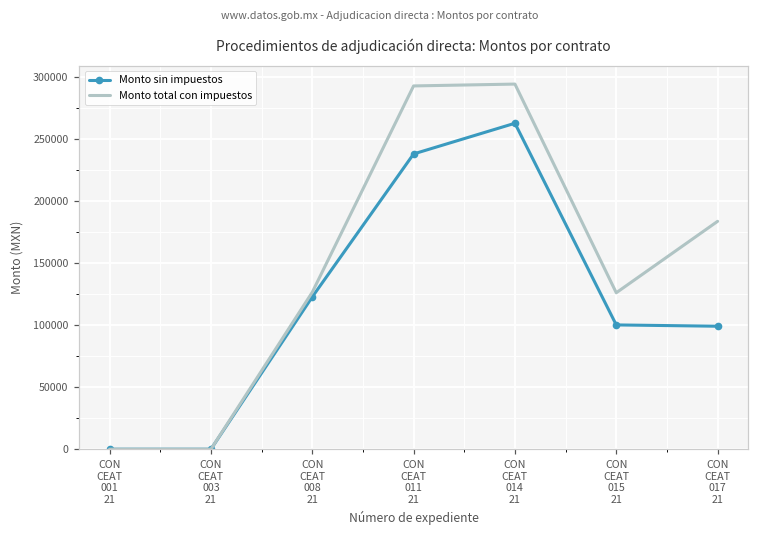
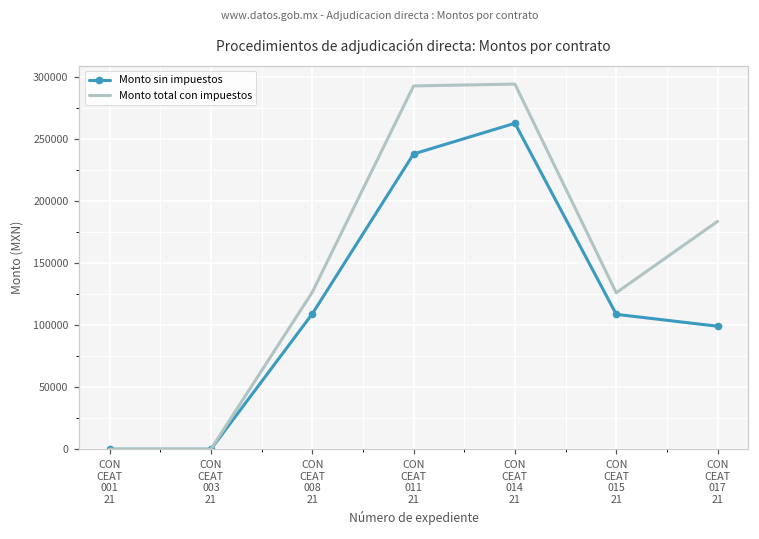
  {
    "Monto sin impuestos": {
-     "CON CEAT 008 21": 123000,
+     "CON CEAT 008 21": 109000,
      "CON CEAT 011 21": 238000,
      "CON CEAT 014 21": 263000,
-     "CON CEAT 015 21": 100000,
+     "CON CEAT 015 21": 109000,
      "CON CEAT 017 21": 99000
    },
    "Monto total con impuestos": {
      "CON CEAT 008 21": 127000,
      "CON CEAT 011 21": 293000,
      "CON CEAT 014 21": 294000,
      "CON CEAT 015 21": 126000,
      "CON CEAT 017 21": 184000
    }
  }
